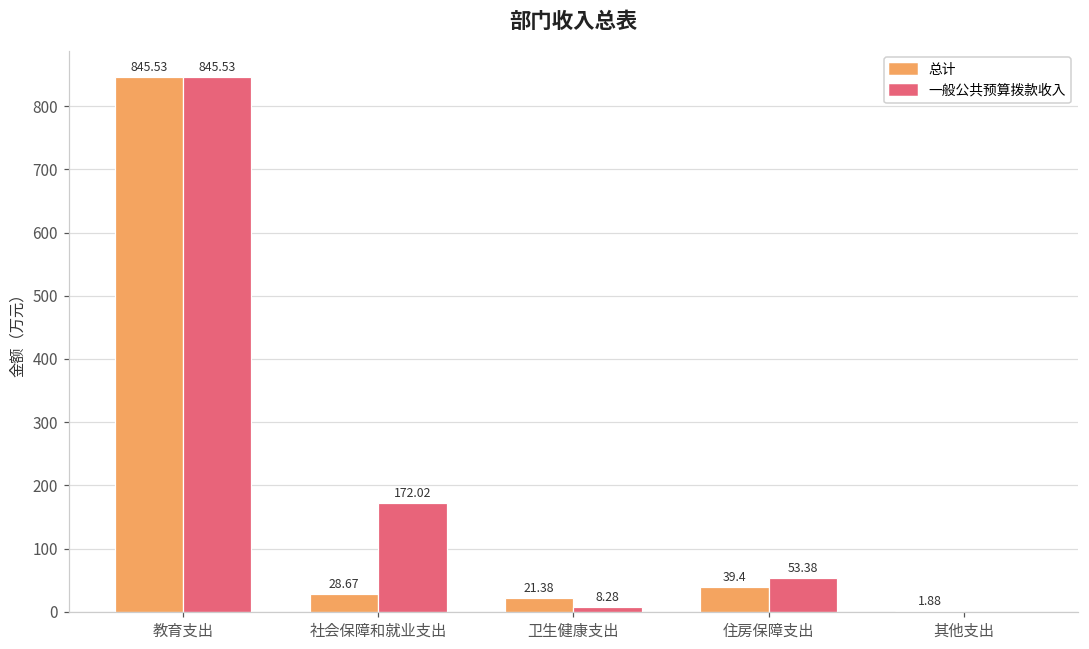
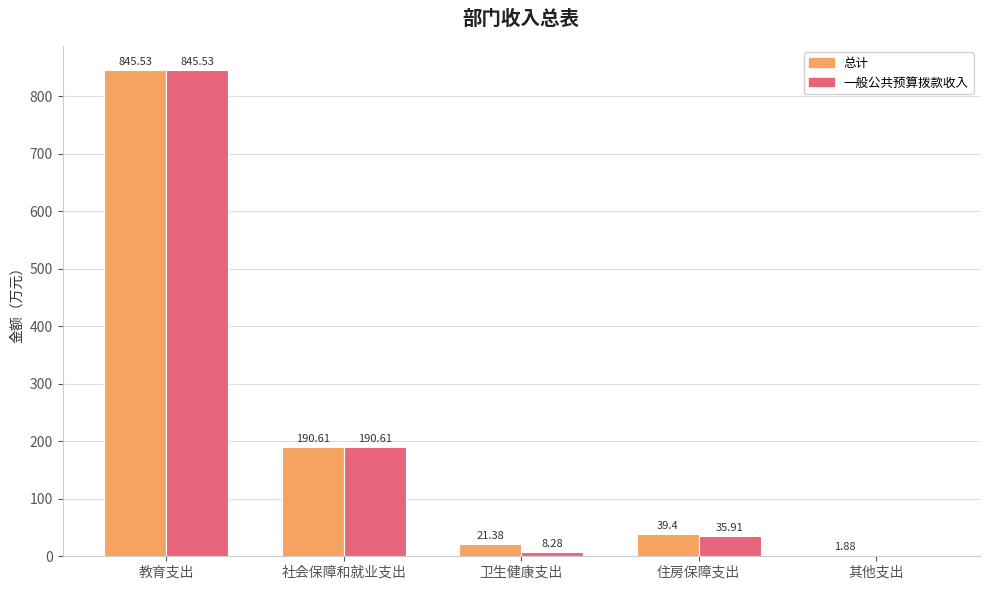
  {
    "总计": {
      "教育支出": 845.53,
-     "社会保障和就业支出": 28.67,
+     "社会保障和就业支出": 190.61,
      "卫生健康支出": 21.38,
      "住房保障支出": 39.4,
      "其他支出": 1.88
    },
    "一般公共预算拨款收入": {
      "教育支出": 845.53,
-     "社会保障和就业支出": 172.02,
+     "社会保障和就业支出": 190.61,
      "卫生健康支出": 8.28,
-     "住房保障支出": 53.38
+     "住房保障支出": 35.91
    }
  }
